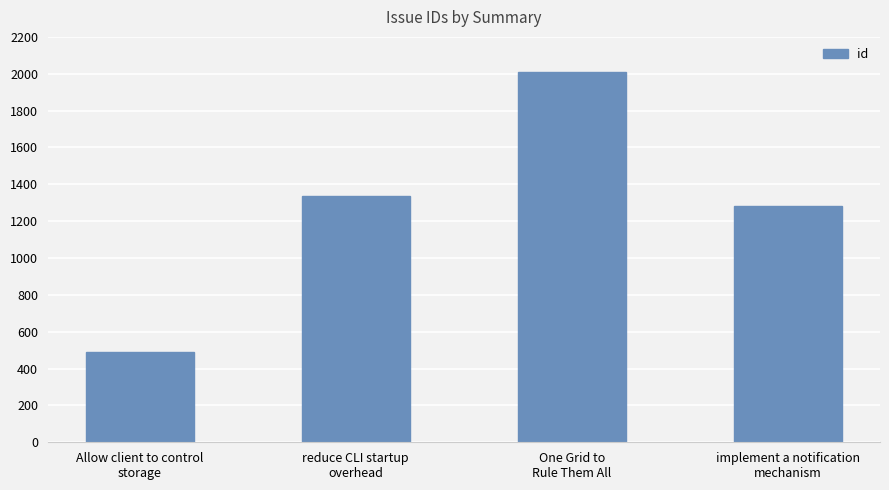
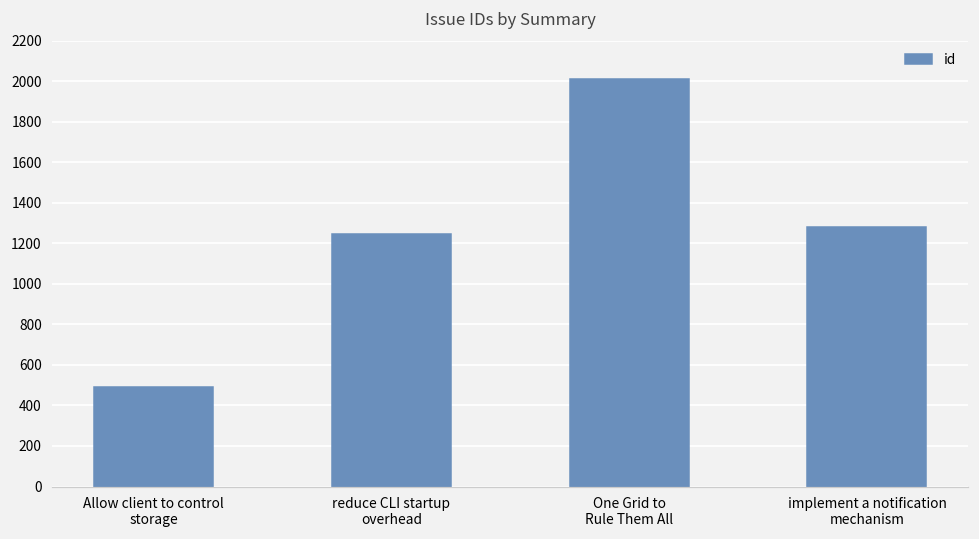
  {
    "Allow client to control storage": 490,
-   "reduce CLI startup overhead": 1340,
+   "reduce CLI startup overhead": 1250,
    "One Grid to Rule Them All": 2010,
    "implement a notification mechanism": 1280
  }
